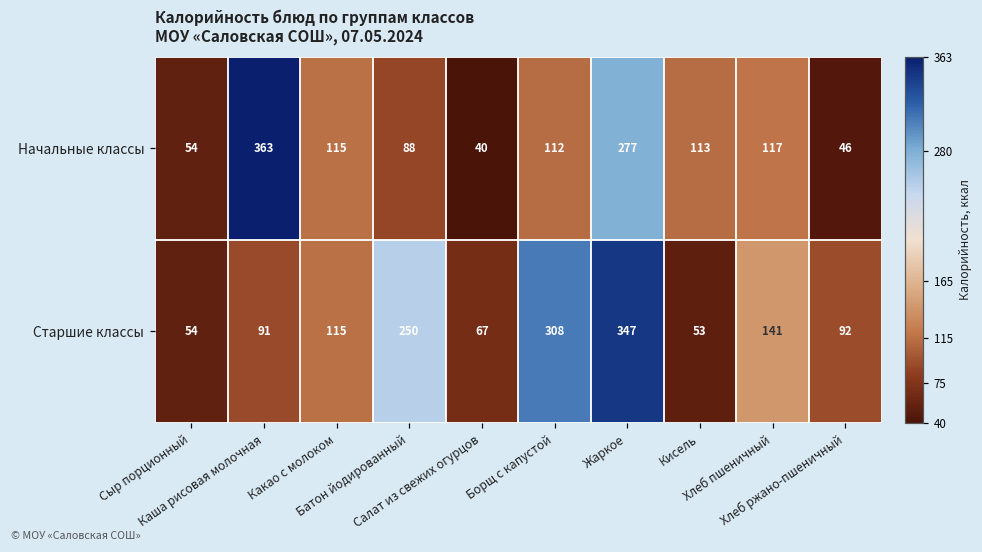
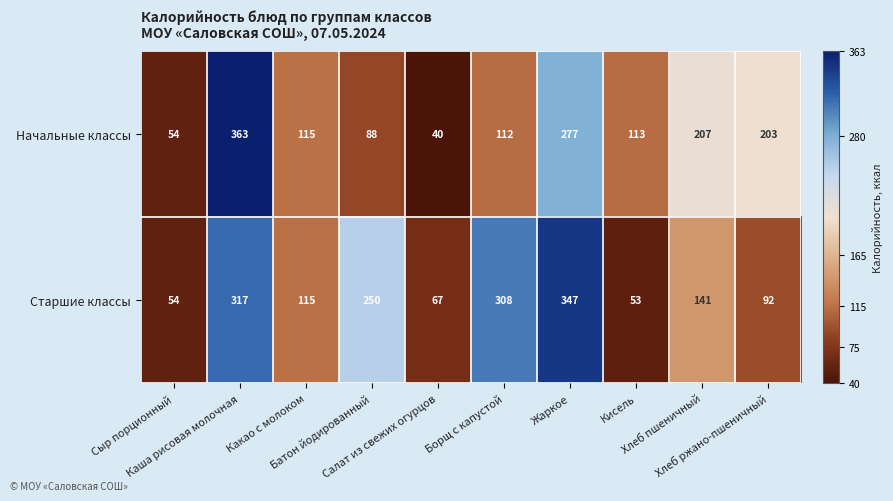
  {
    "Начальные классы": {
      "Сыр порционный": 54,
      "Каша рисовая молочная": 363,
      "Какао с молоком": 115,
      "Батон йодированный": 88,
      "Салат из свежих огурцов": 40,
      "Борщ с капустой": 112,
      "Жаркое": 277,
      "Кисель": 113,
-     "Хлеб пшеничный": 117,
-     "Хлеб ржано-пшеничный": 46
+     "Хлеб пшеничный": 207,
+     "Хлеб ржано-пшеничный": 203
    },
    "Старшие классы": {
      "Сыр порционный": 54,
-     "Каша рисовая молочная": 91,
+     "Каша рисовая молочная": 317,
      "Какао с молоком": 115,
      "Батон йодированный": 250,
      "Салат из свежих огурцов": 67,
      "Борщ с капустой": 308,
      "Жаркое": 347,
      "Кисель": 53,
      "Хлеб пшеничный": 141,
      "Хлеб ржано-пшеничный": 92
    }
  }
